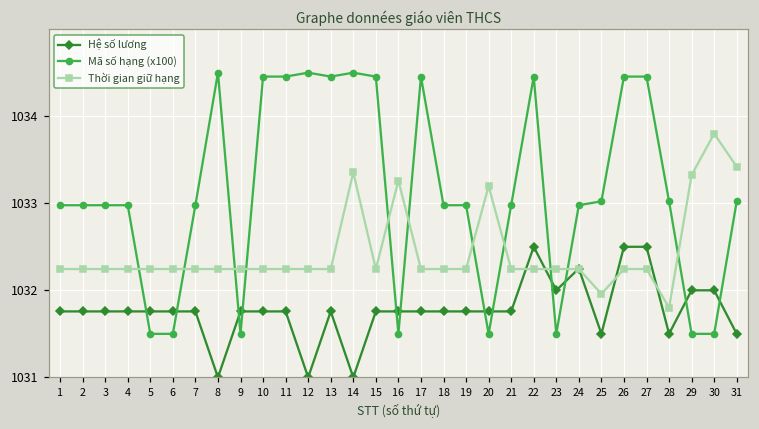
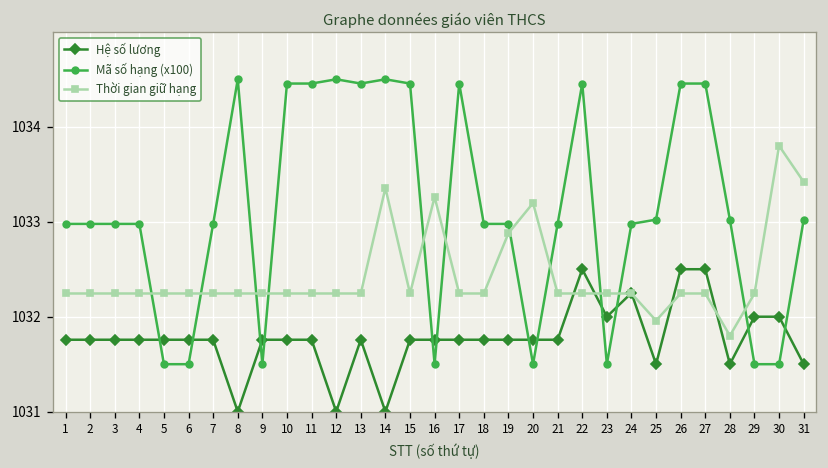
  {
    "Thời gian giữ hạng": {
      "1": 1032.2,
      "2": 1032.2,
      "3": 1032.2,
      "4": 1032.2,
      "5": 1032.2,
      "6": 1032.2,
      "7": 1032.2,
      "8": 1032.2,
      "9": 1032.2,
      "10": 1032.2,
      "11": 1032.2,
      "12": 1032.2,
      "13": 1032.2,
      "14": 1033.4,
      "15": 1032.2,
      "16": 1033.3,
      "17": 1032.2,
      "18": 1032.2,
-     "19": 1032.2,
+     "19": 1032.9,
      "20": 1033.2,
      "21": 1032.2,
      "22": 1032.2,
      "23": 1032.2,
      "25": 1032.0,
      "26": 1032.2,
      "27": 1032.2,
      "28": 1031.8,
-     "29": 1033.3,
+     "29": 1032.2,
      "30": 1033.8,
      "31": 1033.4
    }
  }
